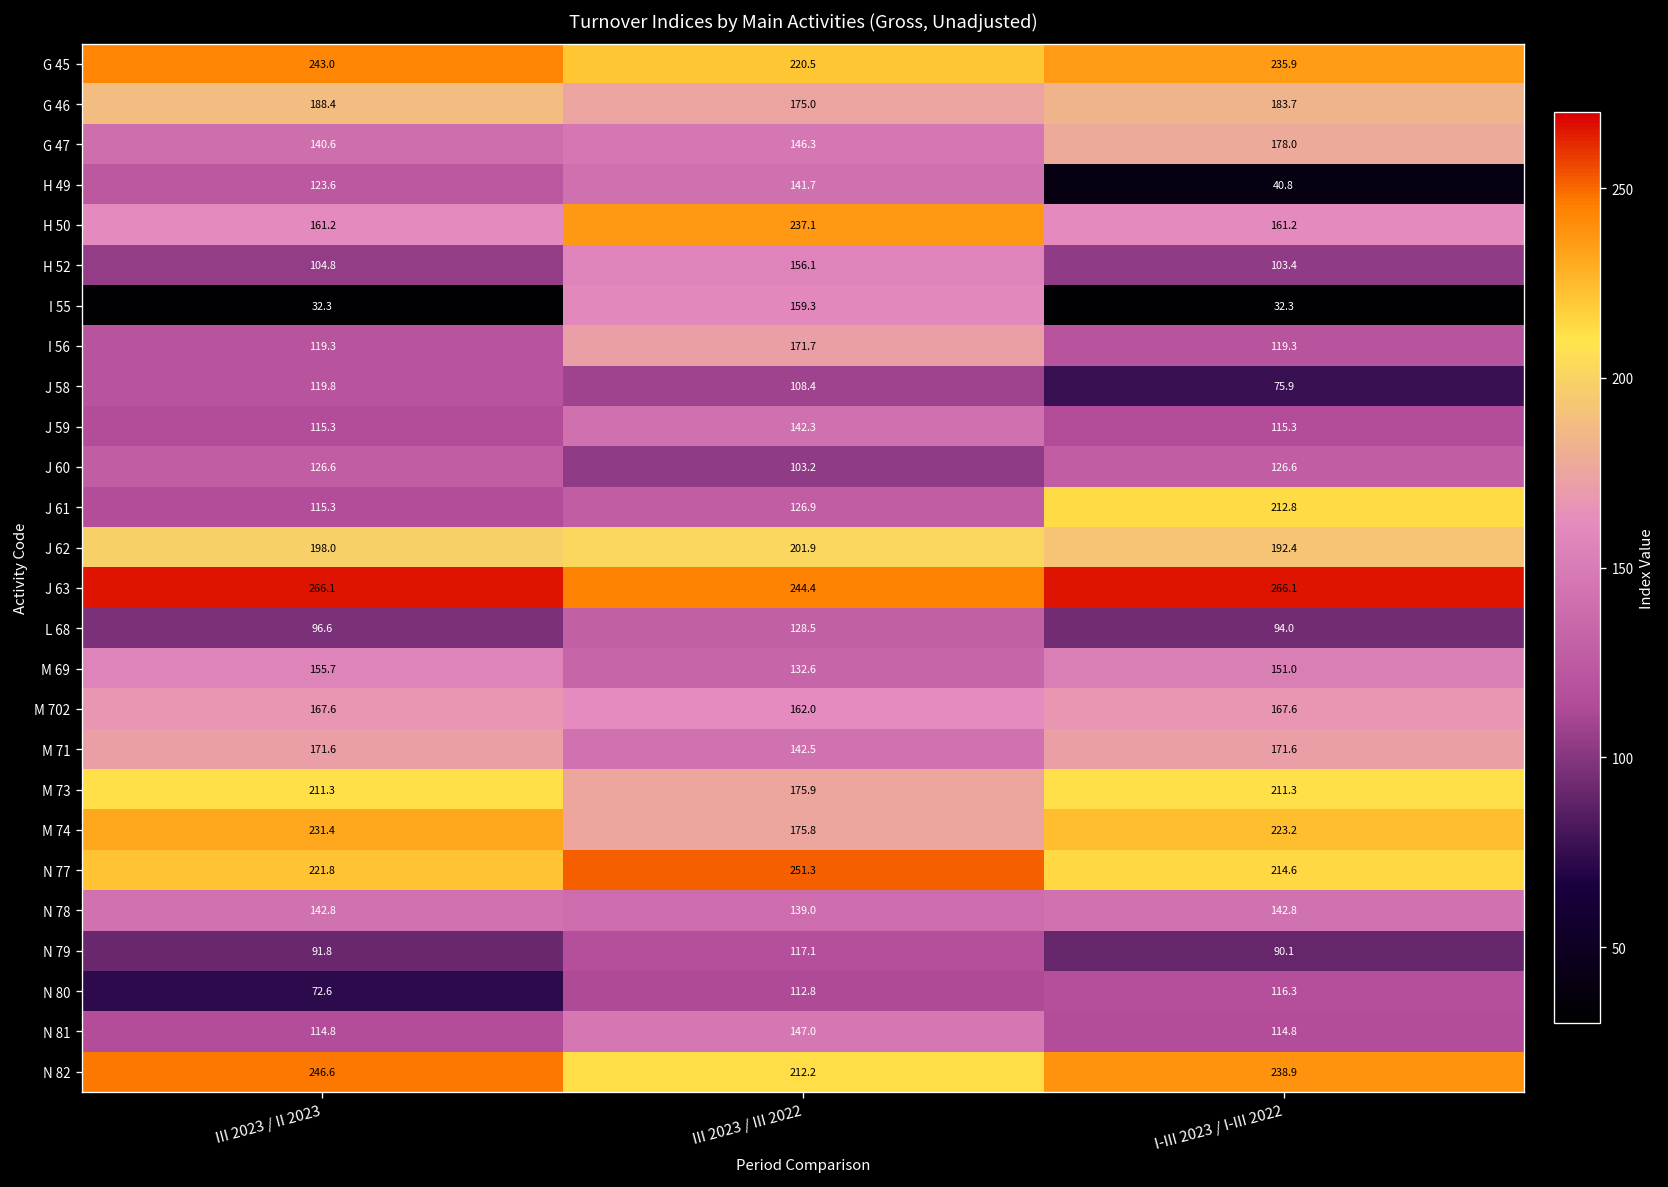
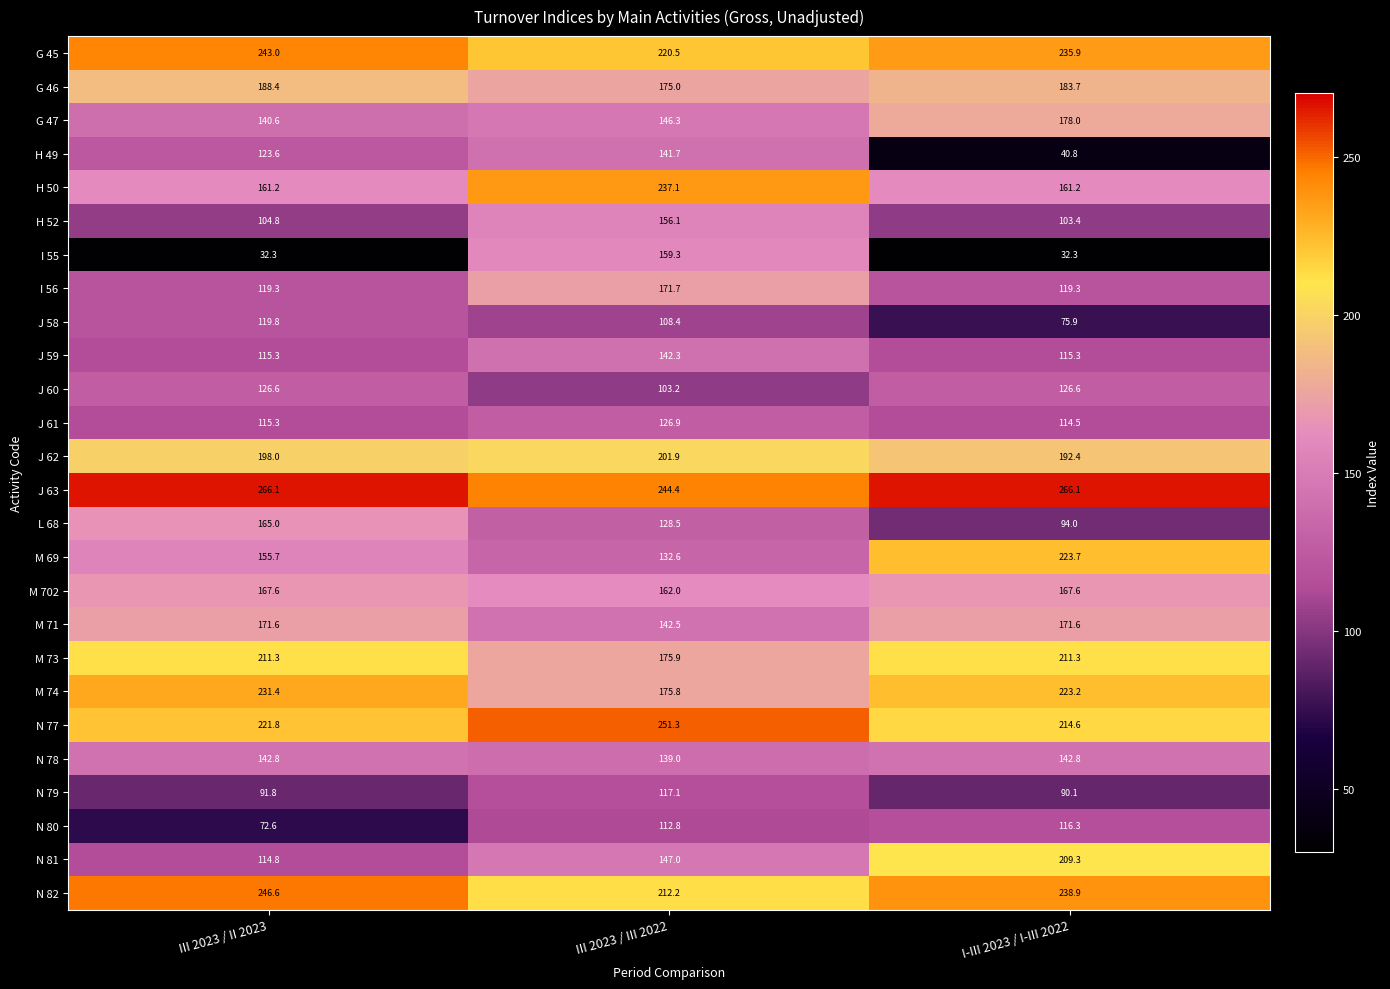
  {
    "G 45": {
      "III 2023 / II 2023": 243.0,
      "III 2023 / III 2022": 220.5,
      "I-III 2023 / I-III 2022": 235.9
    },
    "G 46": {
      "III 2023 / II 2023": 188.4,
      "III 2023 / III 2022": 175.0,
      "I-III 2023 / I-III 2022": 183.7
    },
    "G 47": {
      "III 2023 / II 2023": 140.6,
      "III 2023 / III 2022": 146.3,
      "I-III 2023 / I-III 2022": 178.0
    },
    "H 49": {
      "III 2023 / II 2023": 123.6,
      "III 2023 / III 2022": 141.7,
      "I-III 2023 / I-III 2022": 40.8
    },
    "H 50": {
      "III 2023 / II 2023": 161.2,
      "III 2023 / III 2022": 237.1,
      "I-III 2023 / I-III 2022": 161.2
    },
    "H 52": {
      "III 2023 / II 2023": 104.8,
      "III 2023 / III 2022": 156.1,
      "I-III 2023 / I-III 2022": 103.4
    },
    "I 55": {
      "III 2023 / II 2023": 32.3,
      "III 2023 / III 2022": 159.3,
      "I-III 2023 / I-III 2022": 32.3
    },
    "I 56": {
      "III 2023 / II 2023": 119.3,
      "III 2023 / III 2022": 171.7,
      "I-III 2023 / I-III 2022": 119.3
    },
    "J 58": {
      "III 2023 / II 2023": 119.8,
      "III 2023 / III 2022": 108.4,
      "I-III 2023 / I-III 2022": 75.9
    },
    "J 59": {
      "III 2023 / II 2023": 115.3,
      "III 2023 / III 2022": 142.3,
      "I-III 2023 / I-III 2022": 115.3
    },
    "J 60": {
      "III 2023 / II 2023": 126.6,
      "III 2023 / III 2022": 103.2,
      "I-III 2023 / I-III 2022": 126.6
    },
    "J 61": {
      "III 2023 / II 2023": 115.3,
      "III 2023 / III 2022": 126.9,
-     "I-III 2023 / I-III 2022": 212.8
+     "I-III 2023 / I-III 2022": 114.5
    },
    "J 62": {
      "III 2023 / II 2023": 198.0,
      "III 2023 / III 2022": 201.9,
      "I-III 2023 / I-III 2022": 192.4
    },
    "J 63": {
      "III 2023 / II 2023": 266.1,
      "III 2023 / III 2022": 244.4,
      "I-III 2023 / I-III 2022": 266.1
    },
    "L 68": {
-     "III 2023 / II 2023": 96.6,
+     "III 2023 / II 2023": 165.0,
      "III 2023 / III 2022": 128.5,
      "I-III 2023 / I-III 2022": 94.0
    },
    "M 69": {
      "III 2023 / II 2023": 155.7,
      "III 2023 / III 2022": 132.6,
-     "I-III 2023 / I-III 2022": 151.0
+     "I-III 2023 / I-III 2022": 223.7
    },
    "M 702": {
      "III 2023 / II 2023": 167.6,
      "III 2023 / III 2022": 162.0,
      "I-III 2023 / I-III 2022": 167.6
    },
    "M 71": {
      "III 2023 / II 2023": 171.6,
      "III 2023 / III 2022": 142.5,
      "I-III 2023 / I-III 2022": 171.6
    },
    "M 73": {
      "III 2023 / II 2023": 211.3,
      "III 2023 / III 2022": 175.9,
      "I-III 2023 / I-III 2022": 211.3
    },
    "M 74": {
      "III 2023 / II 2023": 231.4,
      "III 2023 / III 2022": 175.8,
      "I-III 2023 / I-III 2022": 223.2
    },
    "N 77": {
      "III 2023 / II 2023": 221.8,
      "III 2023 / III 2022": 251.3,
      "I-III 2023 / I-III 2022": 214.6
    },
    "N 78": {
      "III 2023 / II 2023": 142.8,
      "III 2023 / III 2022": 139.0,
      "I-III 2023 / I-III 2022": 142.8
    },
    "N 79": {
      "III 2023 / II 2023": 91.8,
      "III 2023 / III 2022": 117.1,
      "I-III 2023 / I-III 2022": 90.1
    },
    "N 80": {
      "III 2023 / II 2023": 72.6,
      "III 2023 / III 2022": 112.8,
      "I-III 2023 / I-III 2022": 116.3
    },
    "N 81": {
      "III 2023 / II 2023": 114.8,
      "III 2023 / III 2022": 147.0,
-     "I-III 2023 / I-III 2022": 114.8
+     "I-III 2023 / I-III 2022": 209.3
    },
    "N 82": {
      "III 2023 / II 2023": 246.6,
      "III 2023 / III 2022": 212.2,
      "I-III 2023 / I-III 2022": 238.9
    }
  }
